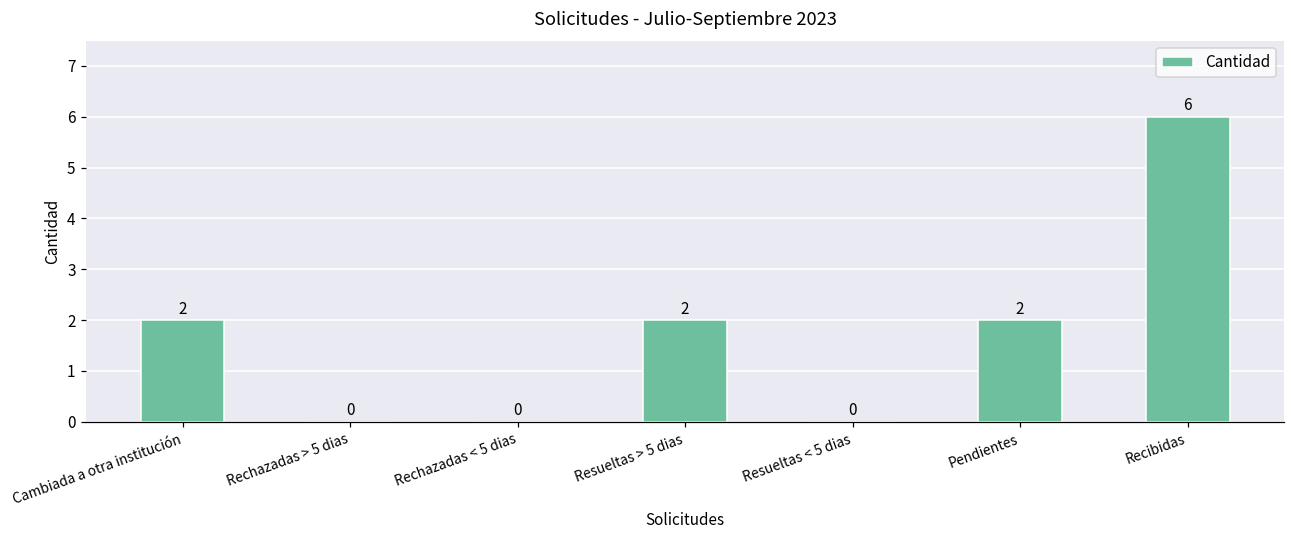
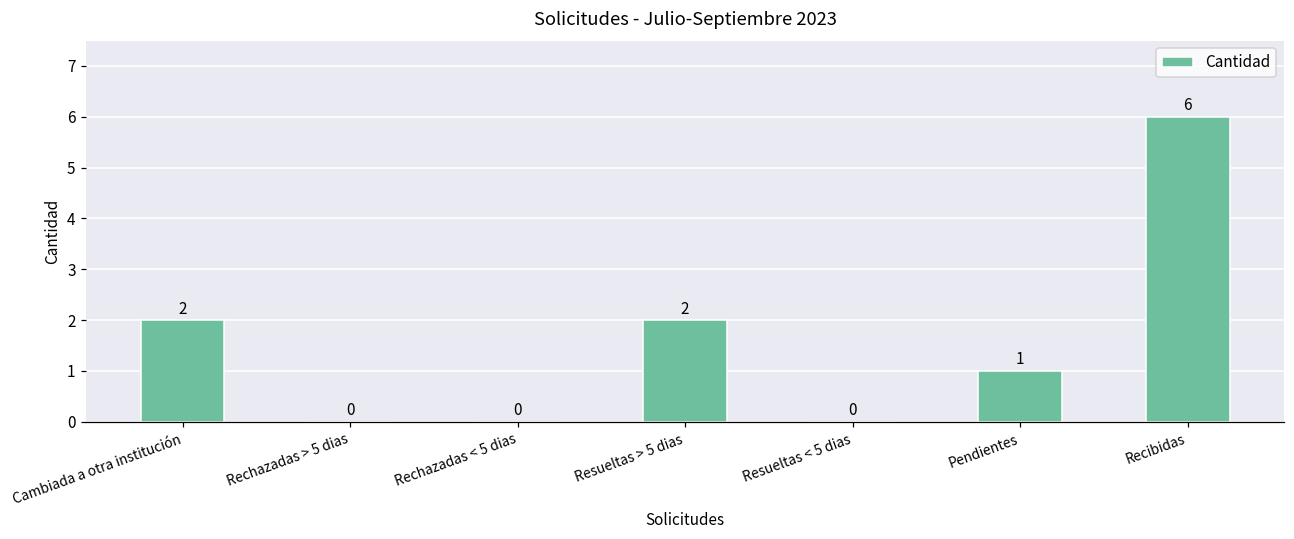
  {
    "Cambiada a otra institución": 2,
    "Rechazadas > 5 dias": 0,
    "Rechazadas < 5 dias": 0,
    "Resueltas > 5 dias": 2,
    "Resueltas < 5 dias": 0,
-   "Pendientes": 2,
+   "Pendientes": 1,
    "Recibidas": 6
  }
